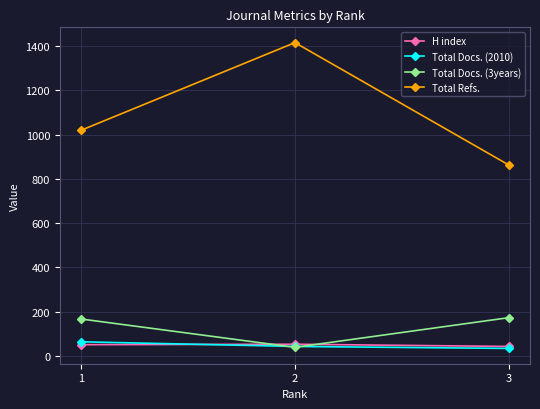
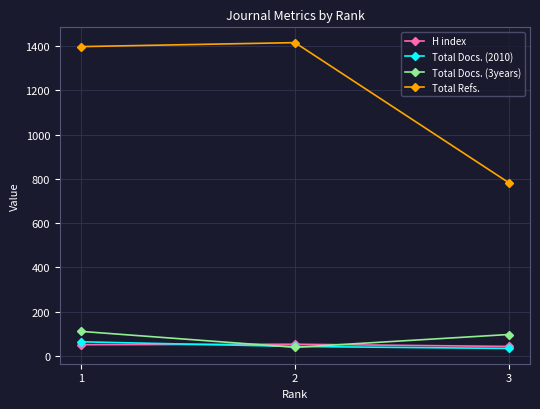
  {
    "H index": {
      "1": 50
    },
    "Total Docs. (2010)": {
      "1": 60
    },
    "Total Docs. (3years)": {
-     "1": 170,
-     "3": 170
+     "1": 110,
+     "3": 100
    },
    "Total Refs.": {
-     "1": 1020,
+     "1": 1400,
      "2": 1420,
-     "3": 860
+     "3": 780
    }
  }
